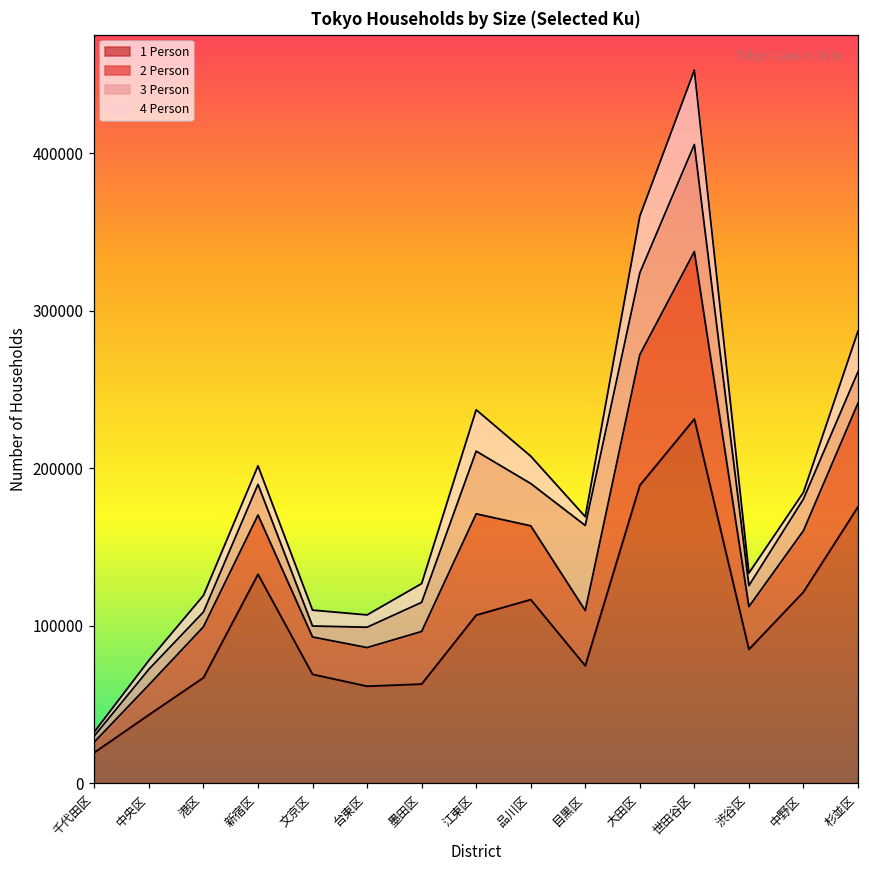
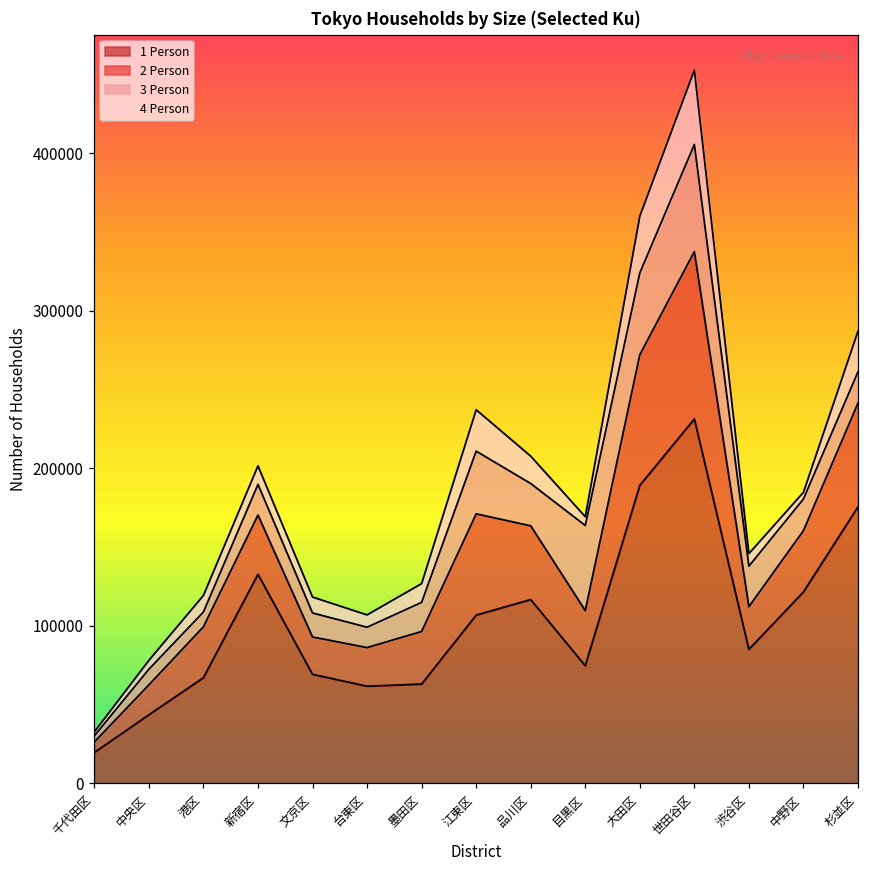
  {
    "3 Person": {
      "千代田区": 4000,
      "中央区": 10000,
      "港区": 9000,
      "新宿区": 19000,
-     "文京区": 7000,
+     "文京区": 15000,
      "台東区": 13000,
      "墨田区": 18000,
      "江東区": 40000,
      "品川区": 27000,
      "目黒区": 54000,
      "大田区": 52000,
      "世田谷区": 68000,
-     "渋谷区": 13000,
+     "渋谷区": 26000,
      "中野区": 20000,
      "杉並区": 20000
    },
    "4 Person": {
      "千代田区": 3000,
      "中央区": 6000,
      "港区": 11000,
      "新宿区": 12000,
      "文京区": 10000,
      "台東区": 8000,
      "墨田区": 12000,
      "江東区": 26000,
      "品川区": 17000,
      "目黒区": 6000,
      "大田区": 36000,
      "世田谷区": 47000,
      "渋谷区": 8000,
      "中野区": 4000,
      "杉並区": 26000
    }
  }
